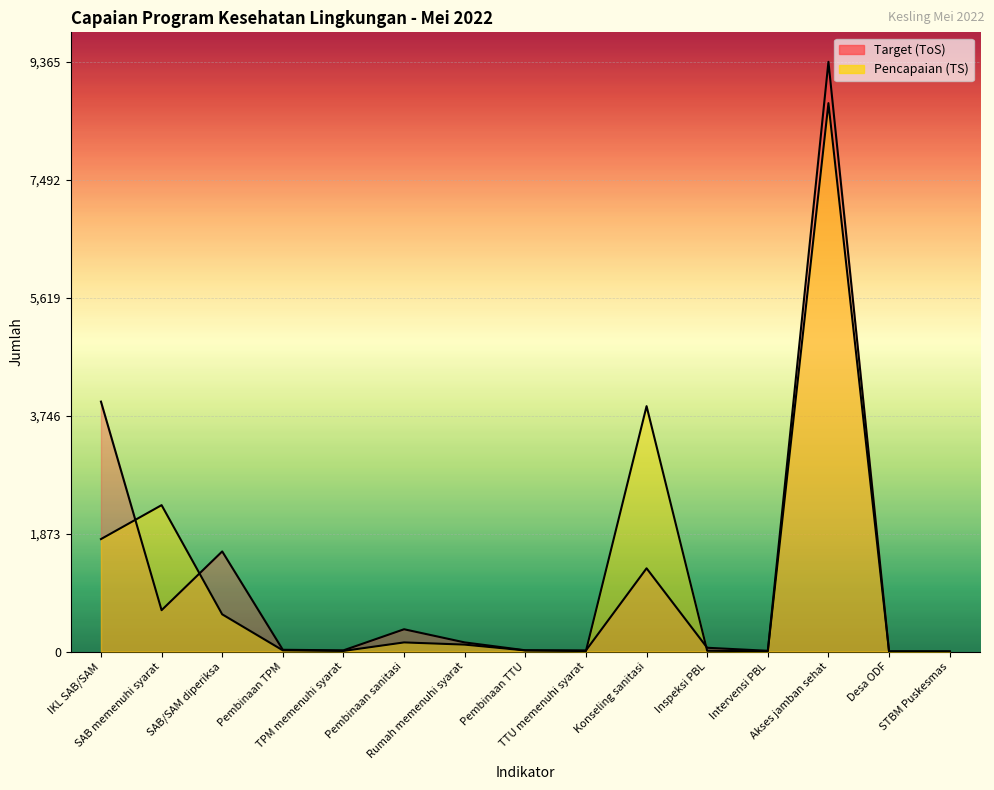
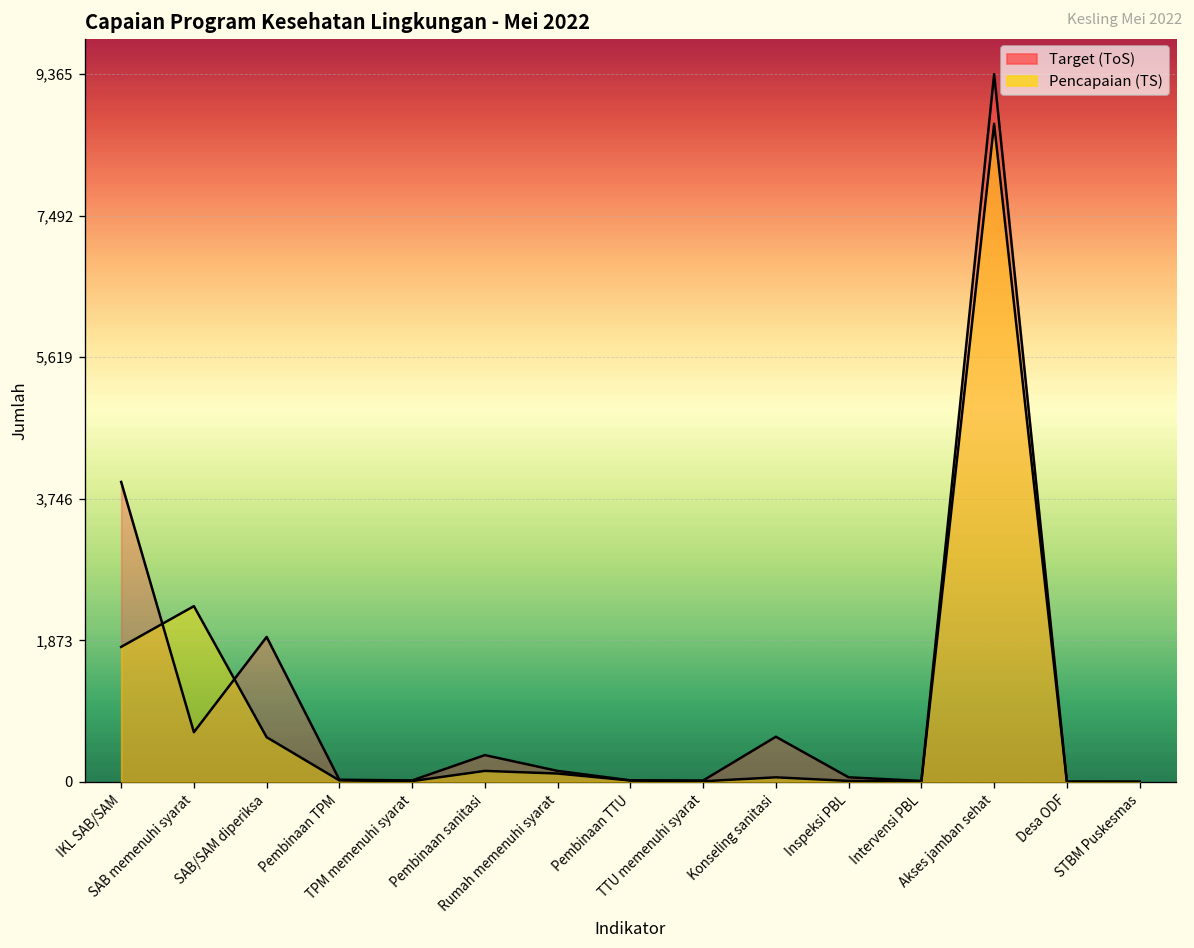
  {
    "Target (ToS)": {
      "IKL SAB/SAM": "4,000",
      "SAB memenuhi syarat": "700",
-     "SAB/SAM diperiksa": "1,600",
+     "SAB/SAM diperiksa": "1,900",
      "Pembinaan sanitasi": "400",
-     "Konseling sanitasi": "1,300",
+     "Konseling sanitasi": "600",
      "Inspeksi PBL": "100",
      "Akses jamban sehat": "9,400"
    },
    "Pencapaian (TS)": {
      "IKL SAB/SAM": "1,800",
      "SAB memenuhi syarat": "2,300",
      "SAB/SAM diperiksa": "600",
      "Pembinaan sanitasi": "100",
-     "Konseling sanitasi": "3,900",
+     "Konseling sanitasi": "100",
      "Inspeksi PBL": "0",
      "Akses jamban sehat": "8,700"
    }
  }
